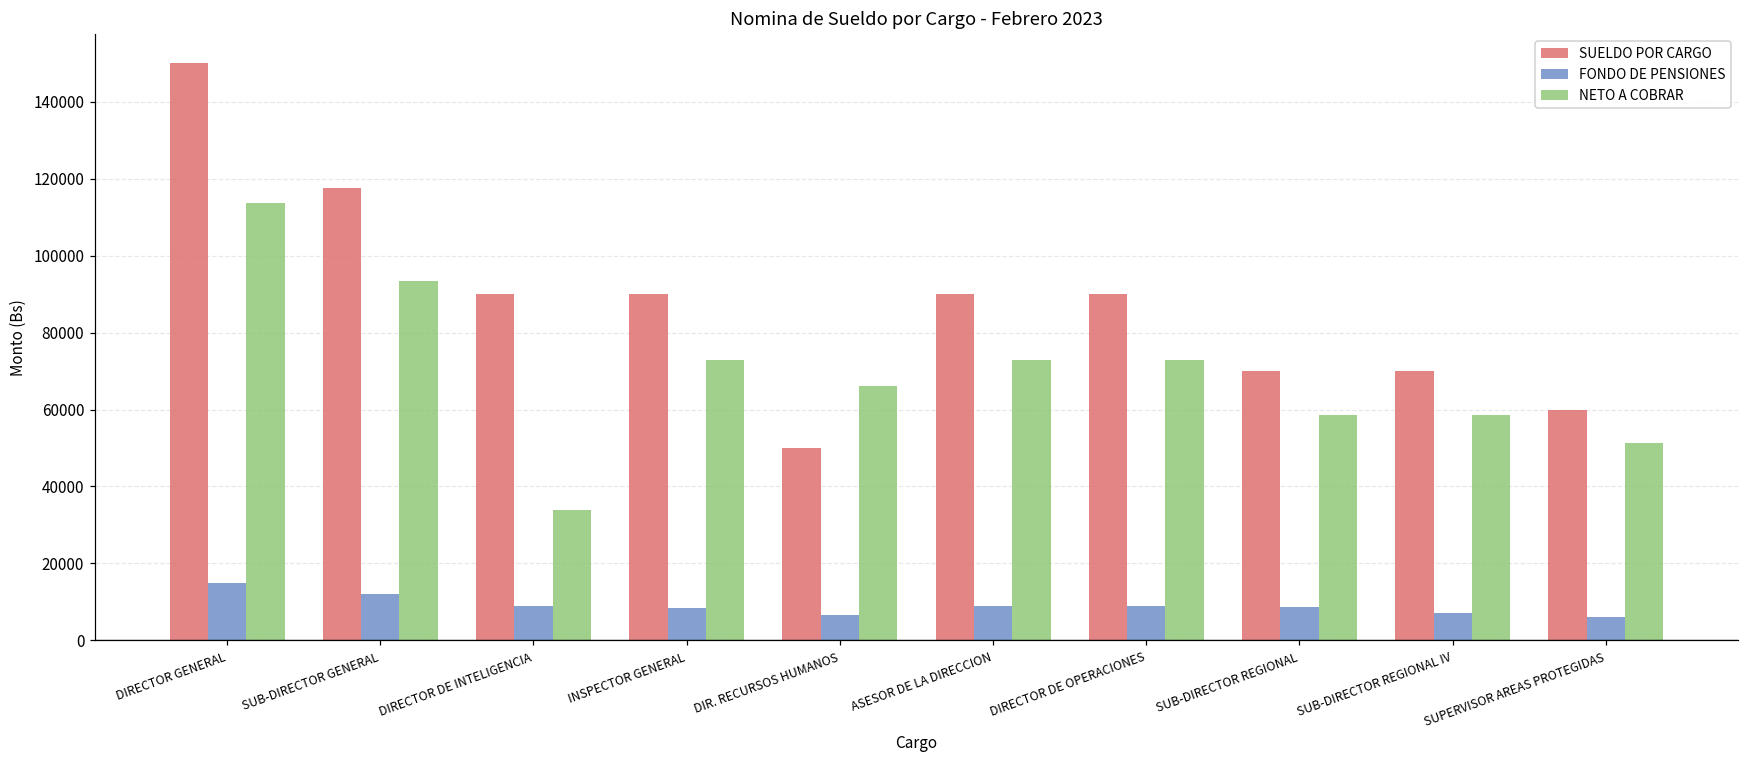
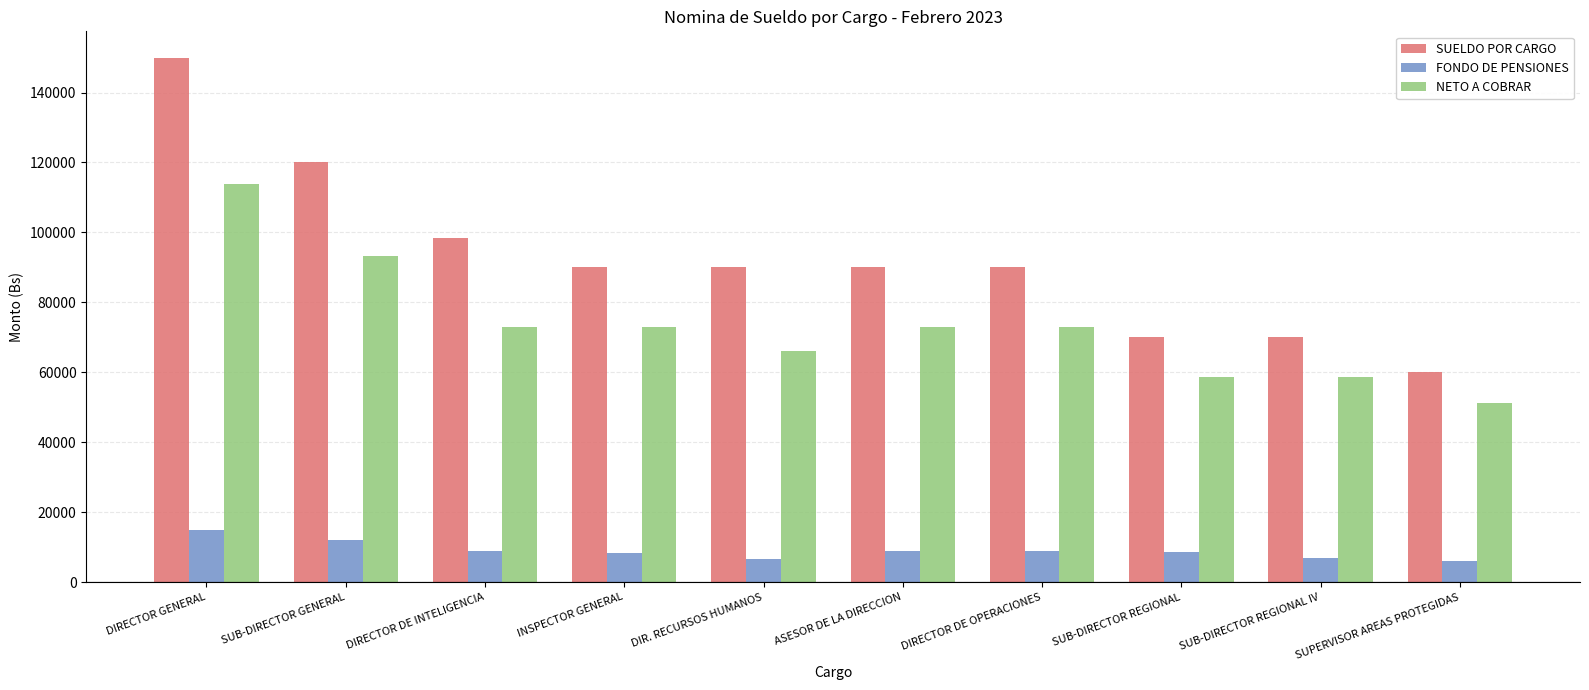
  {
    "SUELDO POR CARGO": {
      "DIRECTOR GENERAL": 150000,
-     "SUB-DIRECTOR GENERAL": 117000,
-     "DIRECTOR DE INTELIGENCIA": 90000,
+     "SUB-DIRECTOR GENERAL": 120000,
+     "DIRECTOR DE INTELIGENCIA": 98000,
      "INSPECTOR GENERAL": 90000,
-     "DIR. RECURSOS HUMANOS": 50000,
+     "DIR. RECURSOS HUMANOS": 90000,
      "ASESOR DE LA DIRECCION": 90000,
      "DIRECTOR DE OPERACIONES": 90000,
      "SUB-DIRECTOR REGIONAL": 70000,
      "SUB-DIRECTOR REGIONAL IV": 70000,
      "SUPERVISOR AREAS PROTEGIDAS": 60000
    },
    "FONDO DE PENSIONES": {
      "DIRECTOR GENERAL": 15000,
      "SUB-DIRECTOR GENERAL": 12000,
      "DIRECTOR DE INTELIGENCIA": 9000,
      "INSPECTOR GENERAL": 8000,
      "DIR. RECURSOS HUMANOS": 7000,
      "ASESOR DE LA DIRECCION": 9000,
      "DIRECTOR DE OPERACIONES": 9000,
      "SUB-DIRECTOR REGIONAL": 9000,
      "SUB-DIRECTOR REGIONAL IV": 7000,
      "SUPERVISOR AREAS PROTEGIDAS": 6000
    },
    "NETO A COBRAR": {
      "DIRECTOR GENERAL": 114000,
      "SUB-DIRECTOR GENERAL": 93000,
-     "DIRECTOR DE INTELIGENCIA": 34000,
+     "DIRECTOR DE INTELIGENCIA": 73000,
      "INSPECTOR GENERAL": 73000,
      "DIR. RECURSOS HUMANOS": 66000,
      "ASESOR DE LA DIRECCION": 73000,
      "DIRECTOR DE OPERACIONES": 73000,
      "SUB-DIRECTOR REGIONAL": 59000,
      "SUB-DIRECTOR REGIONAL IV": 59000,
      "SUPERVISOR AREAS PROTEGIDAS": 51000
    }
  }
